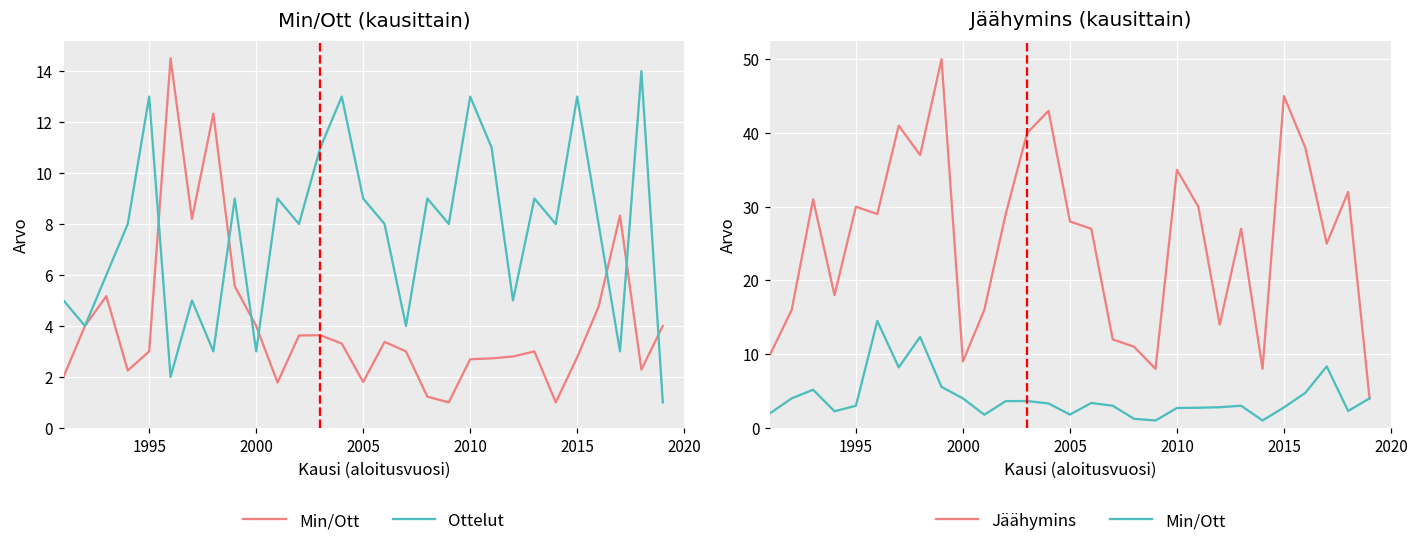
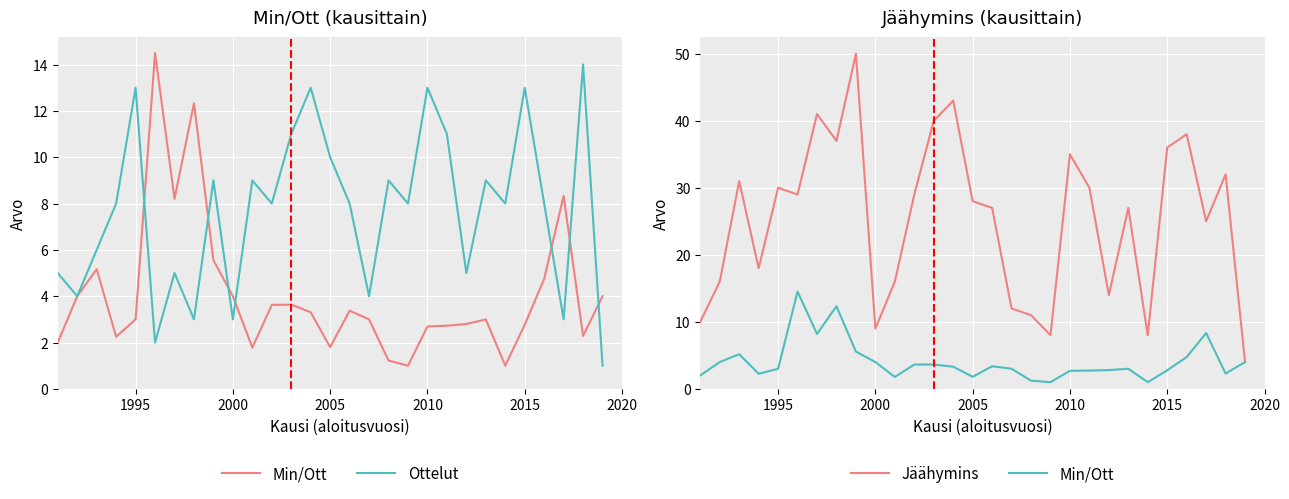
  {
    "Min/Ott (kausittain)": {
      "Ottelut": {
        "1995": 13,
        "2000": 3,
-       "2005": 9,
+       "2005": 10,
        "2010": 13,
        "2015": 13
      }
    },
    "Jäähymins (kausittain)": {
      "Jäähymins": {
        "1995": 30,
        "2000": 9,
        "2005": 28,
        "2010": 35,
-       "2015": 45
+       "2015": 36
      },
      "Min/Ott": {
        "1995": 3,
        "2000": 4,
        "2005": 2,
        "2010": 3,
        "2015": 3
      }
    }
  }
